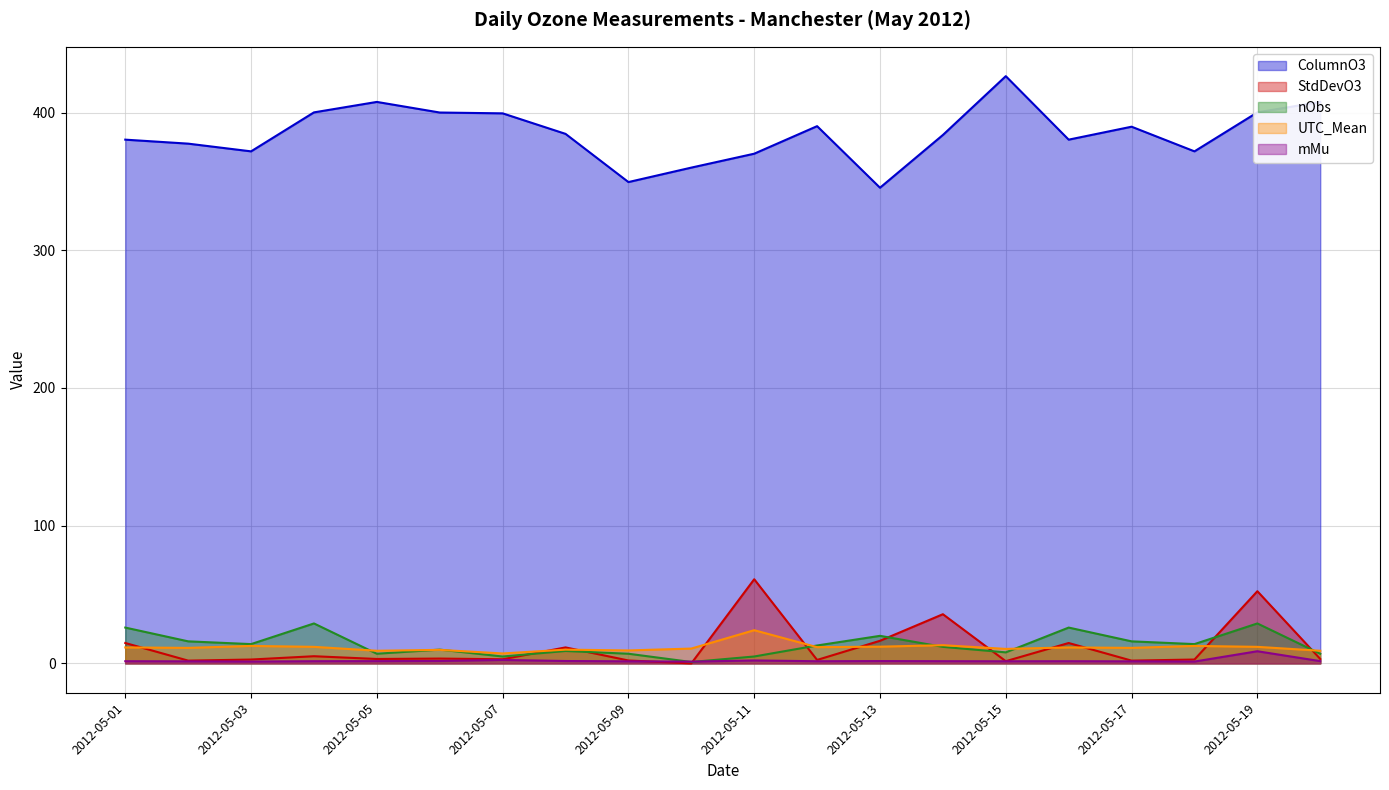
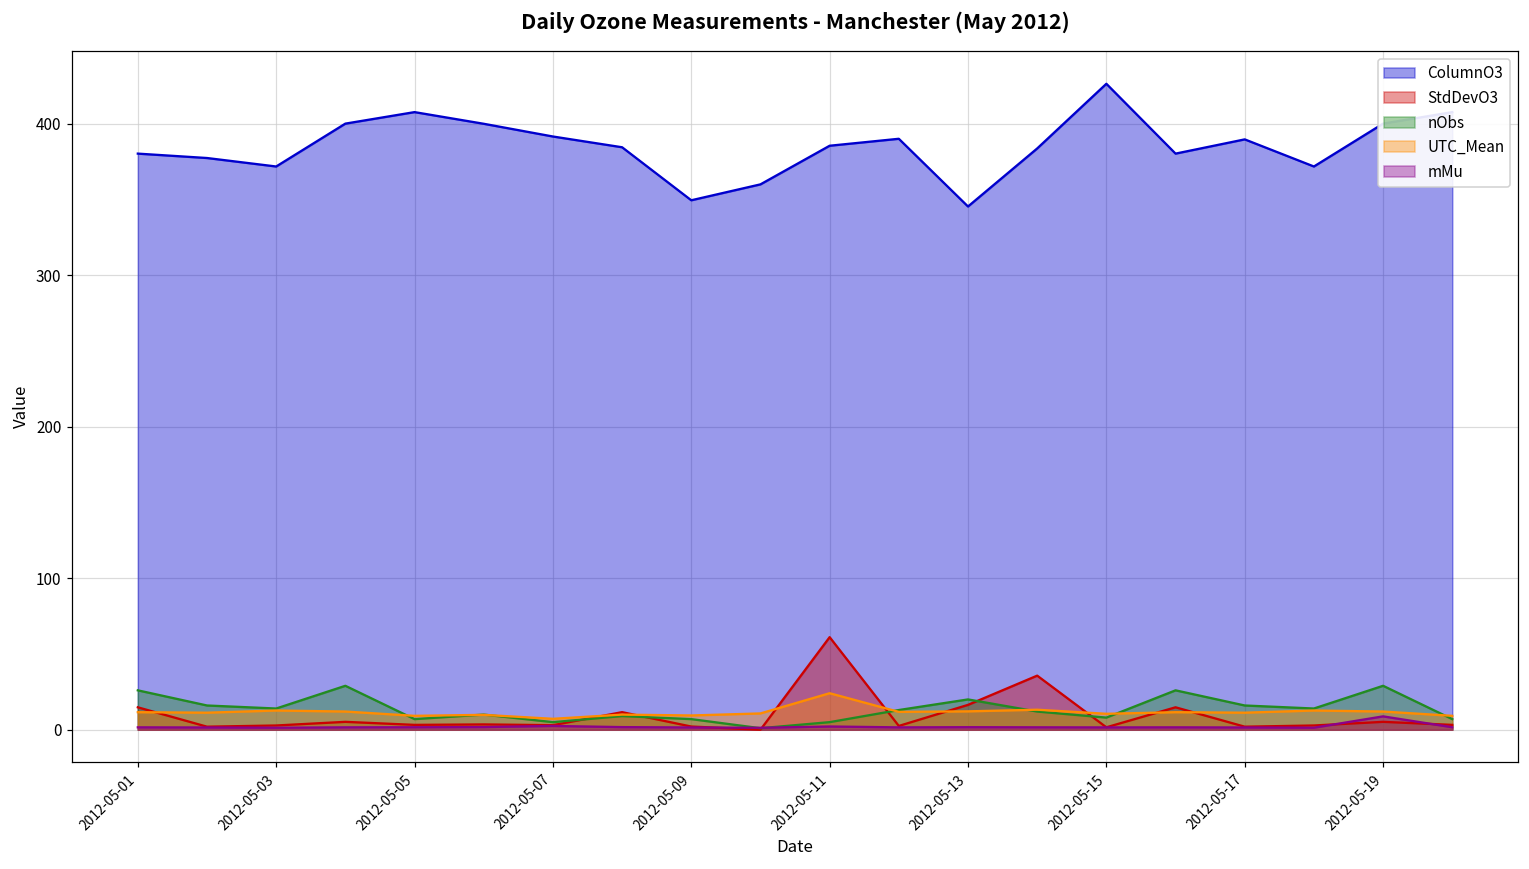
  {
    "ColumnO3": {
      "2012-05-01": 380,
      "2012-05-03": 372,
      "2012-05-05": 408,
-     "2012-05-07": 399,
+     "2012-05-07": 392,
      "2012-05-09": 350,
-     "2012-05-11": 370,
+     "2012-05-11": 386,
      "2012-05-13": 345,
      "2012-05-15": 426,
      "2012-05-17": 390
    },
    "StdDevO3": {
      "2012-05-01": 15,
      "2012-05-11": 61,
      "2012-05-13": 16,
-     "2012-05-19": 52
+     "2012-05-19": 5
    },
    "nObs": {
      "2012-05-01": 26,
      "2012-05-05": 7,
      "2012-05-07": 5,
      "2012-05-09": 7,
      "2012-05-11": 5,
      "2012-05-13": 20,
      "2012-05-15": 8,
      "2012-05-17": 16,
      "2012-05-19": 29
    },
    "UTC_Mean": {
      "2012-05-01": 12,
      "2012-05-05": 9,
      "2012-05-07": 7,
      "2012-05-09": 9,
      "2012-05-11": 24,
      "2012-05-13": 12,
      "2012-05-15": 11,
      "2012-05-17": 11,
      "2012-05-19": 12
    },
    "mMu": {
      "2012-05-01": 2,
      "2012-05-11": 2,
      "2012-05-13": 2,
      "2012-05-19": 9
    }
  }
